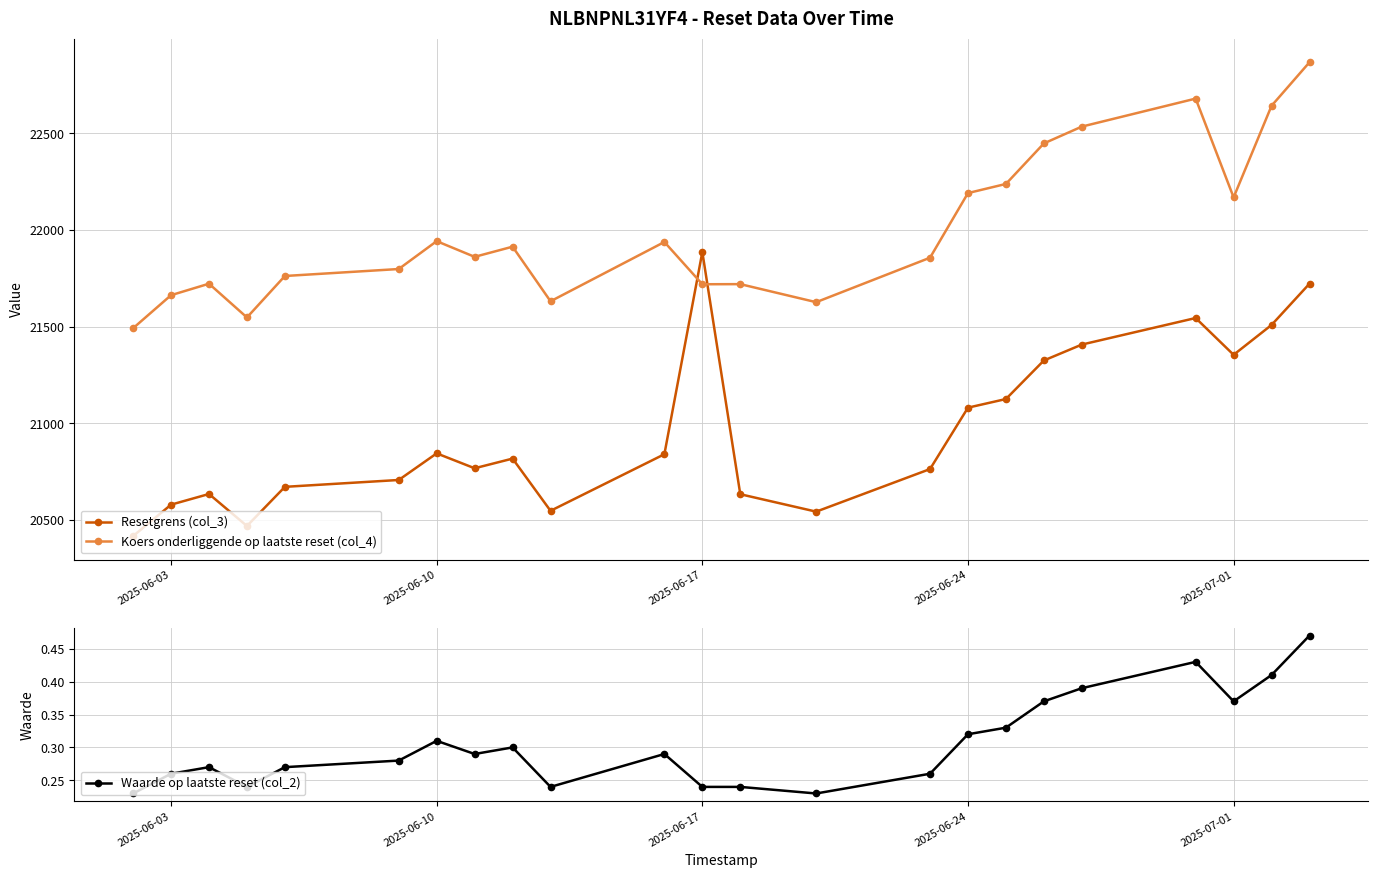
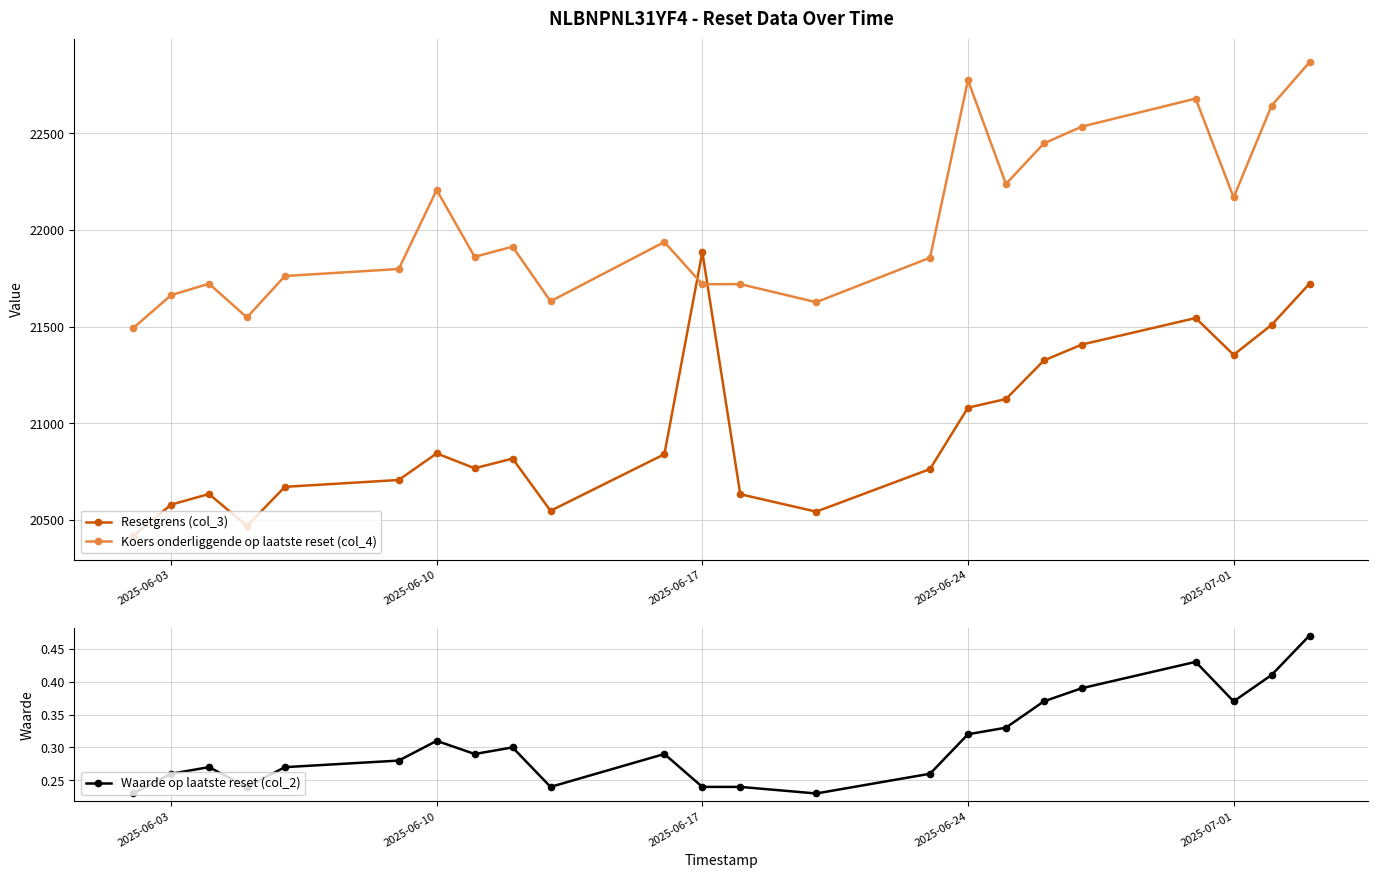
  {
    "NLBNPNL31YF4 - Reset Data Over Time": {
      "Resetgrens (col_3)": {
        "2025-06-03": 20580,
        "2025-06-10": 20840,
        "2025-06-17": 21890,
        "2025-06-24": 21080,
        "2025-07-01": 21350
      },
      "Koers onderliggende op laatste reset (col_4)": {
        "2025-06-03": 21660,
-       "2025-06-10": 21940,
+       "2025-06-10": 22210,
        "2025-06-17": 21720,
-       "2025-06-24": 22190,
+       "2025-06-24": 22770,
        "2025-07-01": 22170
      }
    }
  }
